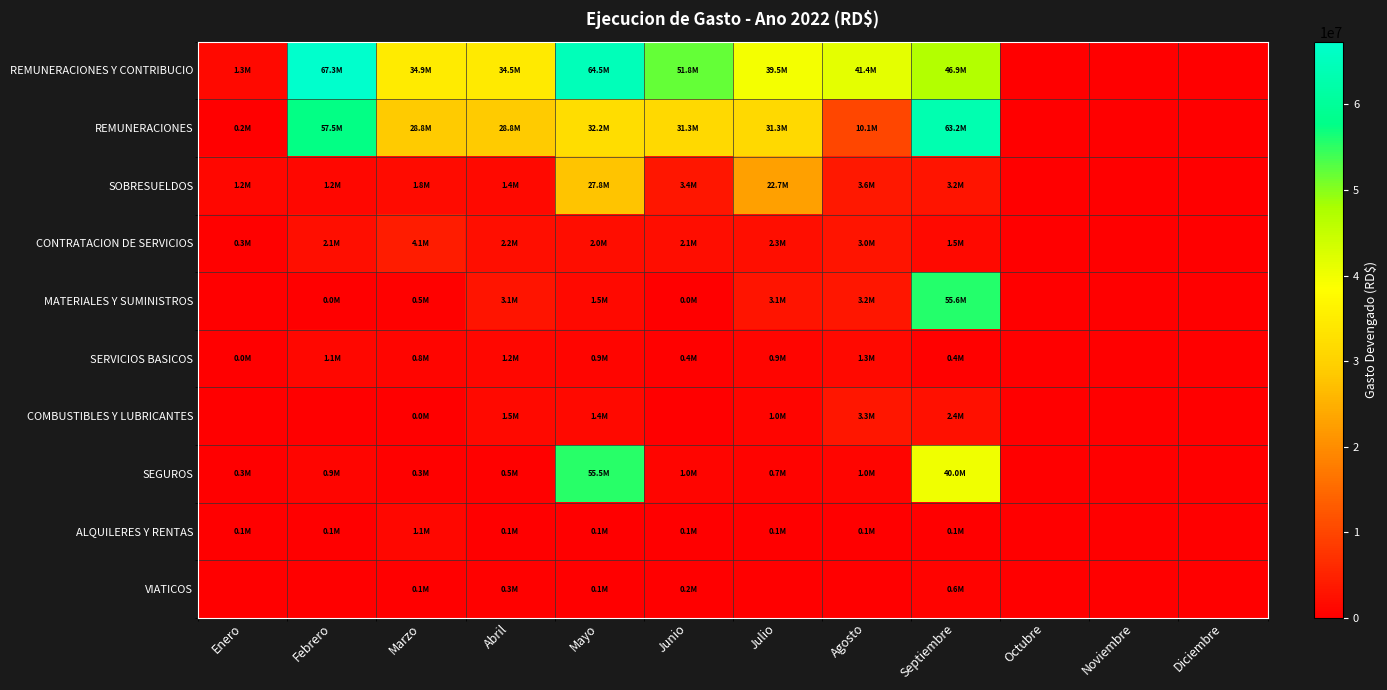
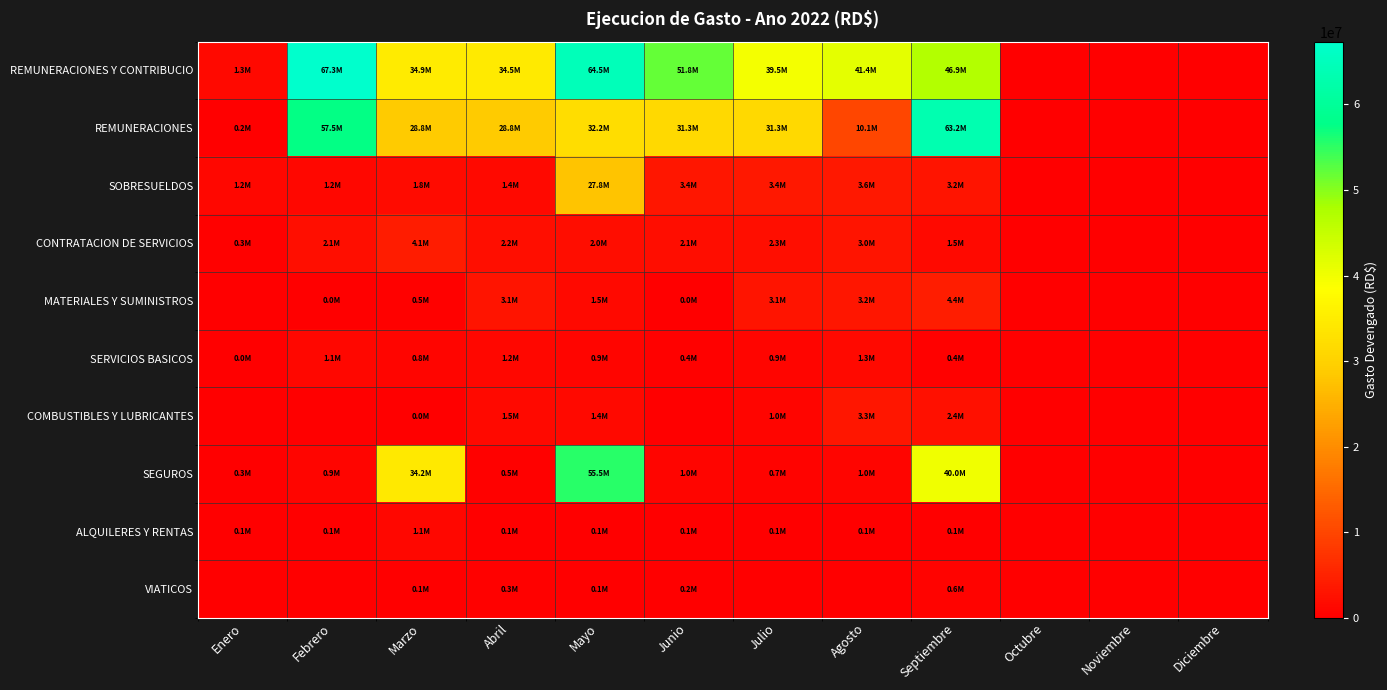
  {
    "REMUNERACIONES Y CONTRIBUCIO": {
      "Enero": "1.3M",
      "Febrero": "67.3M",
      "Marzo": "34.9M",
      "Abril": "34.5M",
      "Mayo": "64.5M",
      "Junio": "51.8M",
      "Julio": "39.5M",
      "Agosto": "41.4M",
      "Septiembre": "46.9M"
    },
    "REMUNERACIONES": {
      "Enero": "0.2M",
      "Febrero": "57.5M",
      "Marzo": "28.8M",
      "Abril": "28.8M",
      "Mayo": "32.2M",
      "Junio": "31.3M",
      "Julio": "31.3M",
      "Agosto": "10.1M",
      "Septiembre": "63.2M"
    },
    "SOBRESUELDOS": {
      "Enero": "1.2M",
      "Febrero": "1.2M",
      "Marzo": "1.8M",
      "Abril": "1.4M",
      "Mayo": "27.8M",
      "Junio": "3.4M",
-     "Julio": "22.7M",
+     "Julio": "3.4M",
      "Agosto": "3.6M",
      "Septiembre": "3.2M"
    },
    "CONTRATACION DE SERVICIOS": {
      "Enero": "0.3M",
      "Febrero": "2.1M",
      "Marzo": "4.1M",
      "Abril": "2.2M",
      "Mayo": "2.0M",
      "Junio": "2.1M",
      "Julio": "2.3M",
      "Agosto": "3.0M",
      "Septiembre": "1.5M"
    },
    "MATERIALES Y SUMINISTROS": {
      "Febrero": "0.0M",
      "Marzo": "0.5M",
      "Abril": "3.1M",
      "Mayo": "1.5M",
      "Junio": "0.0M",
      "Julio": "3.1M",
      "Agosto": "3.2M",
-     "Septiembre": "55.6M"
+     "Septiembre": "4.4M"
    },
    "SERVICIOS BASICOS": {
      "Enero": "0.0M",
      "Febrero": "1.1M",
      "Marzo": "0.8M",
      "Abril": "1.2M",
      "Mayo": "0.9M",
      "Junio": "0.4M",
      "Julio": "0.9M",
      "Agosto": "1.3M",
      "Septiembre": "0.4M"
    },
    "COMBUSTIBLES Y LUBRICANTES": {
      "Marzo": "0.0M",
      "Abril": "1.5M",
      "Mayo": "1.4M",
      "Julio": "1.0M",
      "Agosto": "3.3M",
      "Septiembre": "2.4M"
    },
    "SEGUROS": {
      "Enero": "0.3M",
      "Febrero": "0.9M",
-     "Marzo": "0.3M",
+     "Marzo": "34.2M",
      "Abril": "0.5M",
      "Mayo": "55.5M",
      "Junio": "1.0M",
      "Julio": "0.7M",
      "Agosto": "1.0M",
      "Septiembre": "40.0M"
    },
    "ALQUILERES Y RENTAS": {
      "Enero": "0.1M",
      "Febrero": "0.1M",
      "Marzo": "1.1M",
      "Abril": "0.1M",
      "Mayo": "0.1M",
      "Junio": "0.1M",
      "Julio": "0.1M",
      "Agosto": "0.1M",
      "Septiembre": "0.1M"
    },
    "VIATICOS": {
      "Marzo": "0.1M",
      "Abril": "0.3M",
      "Mayo": "0.1M",
      "Junio": "0.2M",
      "Septiembre": "0.6M"
    }
  }
